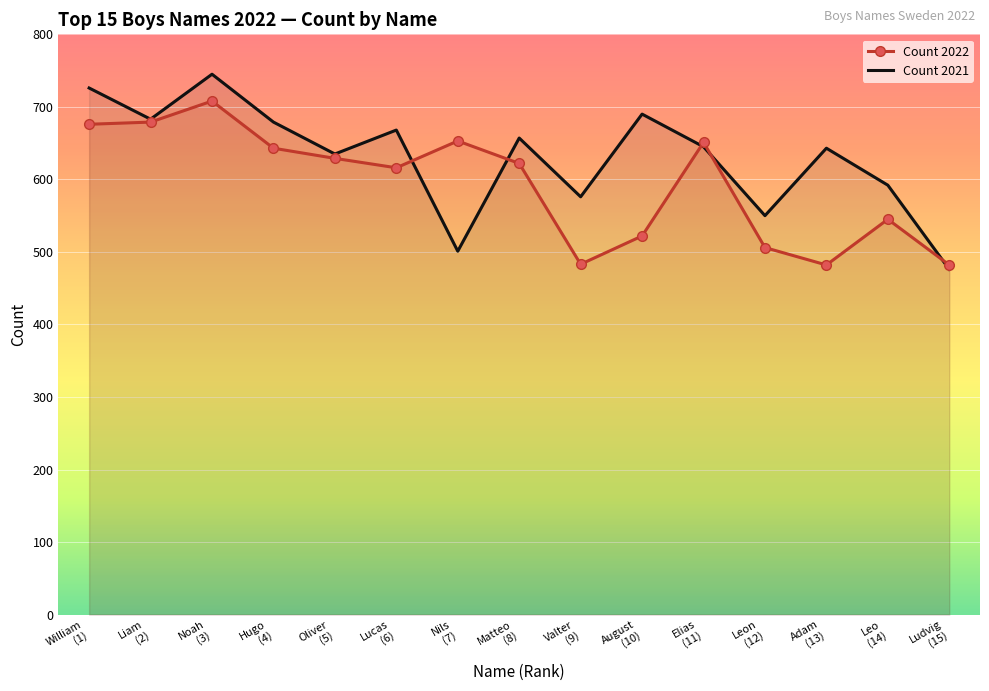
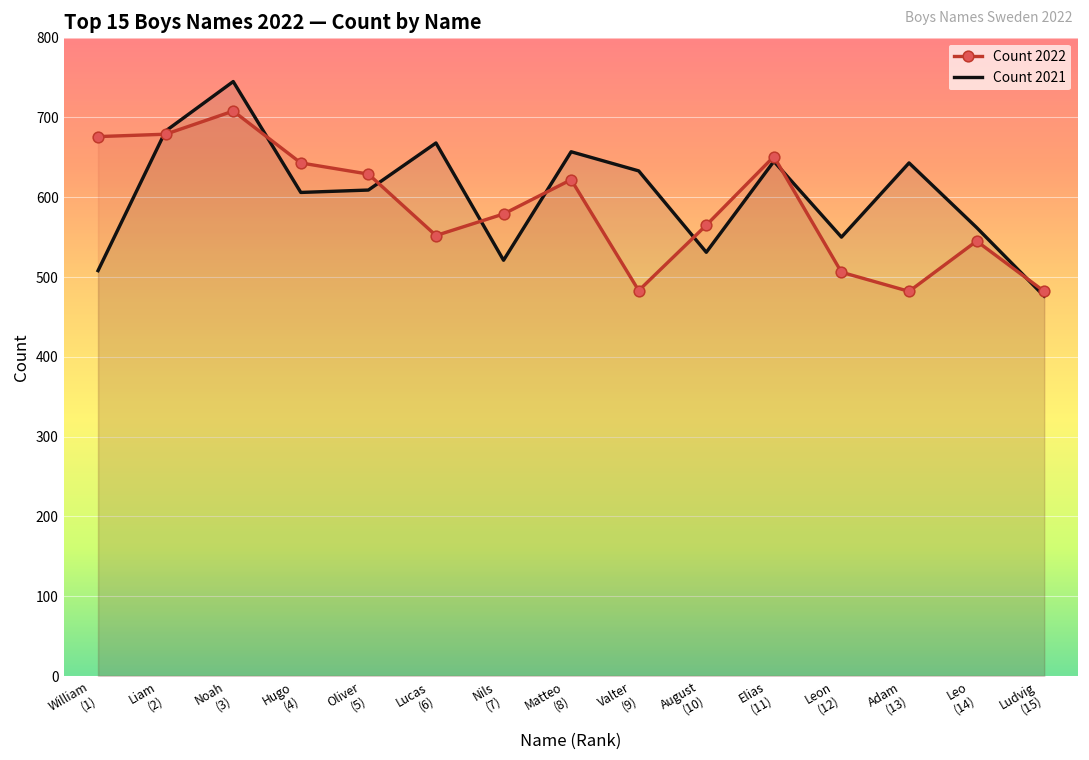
  {
    "Count 2022": {
      "William (1)": 680,
      "Liam (2)": 680,
      "Noah (3)": 710,
      "Hugo (4)": 640,
      "Oliver (5)": 630,
-     "Lucas (6)": 620,
-     "Nils (7)": 650,
+     "Lucas (6)": 550,
+     "Nils (7)": 580,
      "Matteo (8)": 620,
      "Valter (9)": 480,
-     "August (10)": 520,
+     "August (10)": 570,
      "Elias (11)": 650,
      "Leon (12)": 510,
      "Adam (13)": 480,
      "Leo (14)": 550,
      "Ludvig (15)": 480
    },
    "Count 2021": {
-     "William (1)": 730,
+     "William (1)": 510,
      "Liam (2)": 680,
      "Noah (3)": 750,
-     "Hugo (4)": 680,
-     "Oliver (5)": 640,
+     "Hugo (4)": 610,
+     "Oliver (5)": 610,
      "Lucas (6)": 670,
-     "Nils (7)": 500,
+     "Nils (7)": 520,
      "Matteo (8)": 660,
-     "Valter (9)": 580,
-     "August (10)": 690,
+     "Valter (9)": 630,
+     "August (10)": 530,
      "Elias (11)": 650,
      "Leon (12)": 550,
      "Adam (13)": 640,
-     "Leo (14)": 590,
+     "Leo (14)": 560,
      "Ludvig (15)": 480
    }
  }
